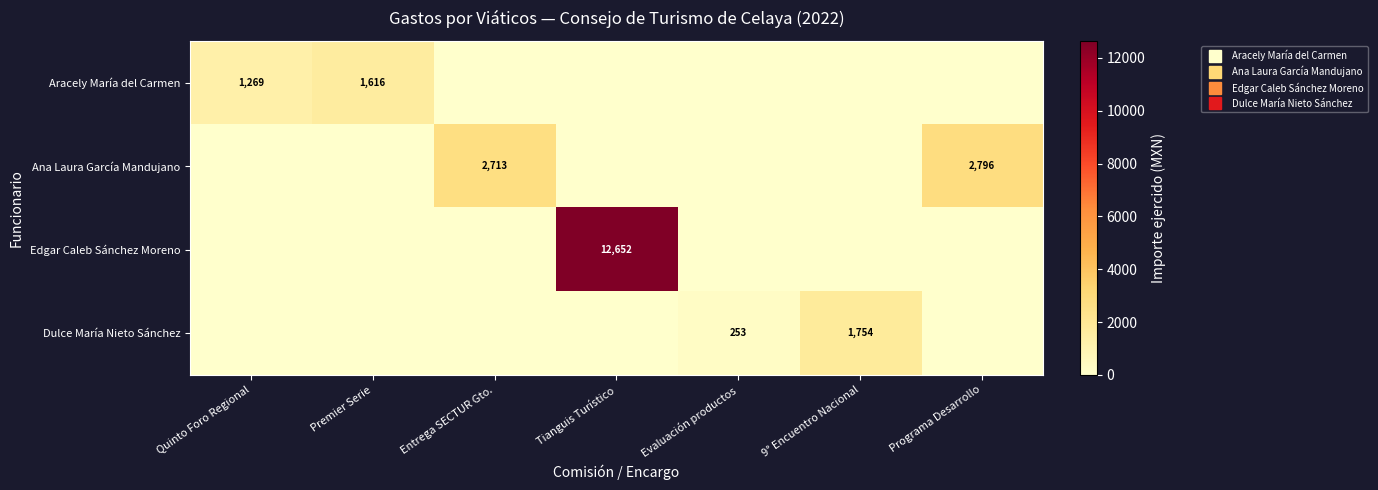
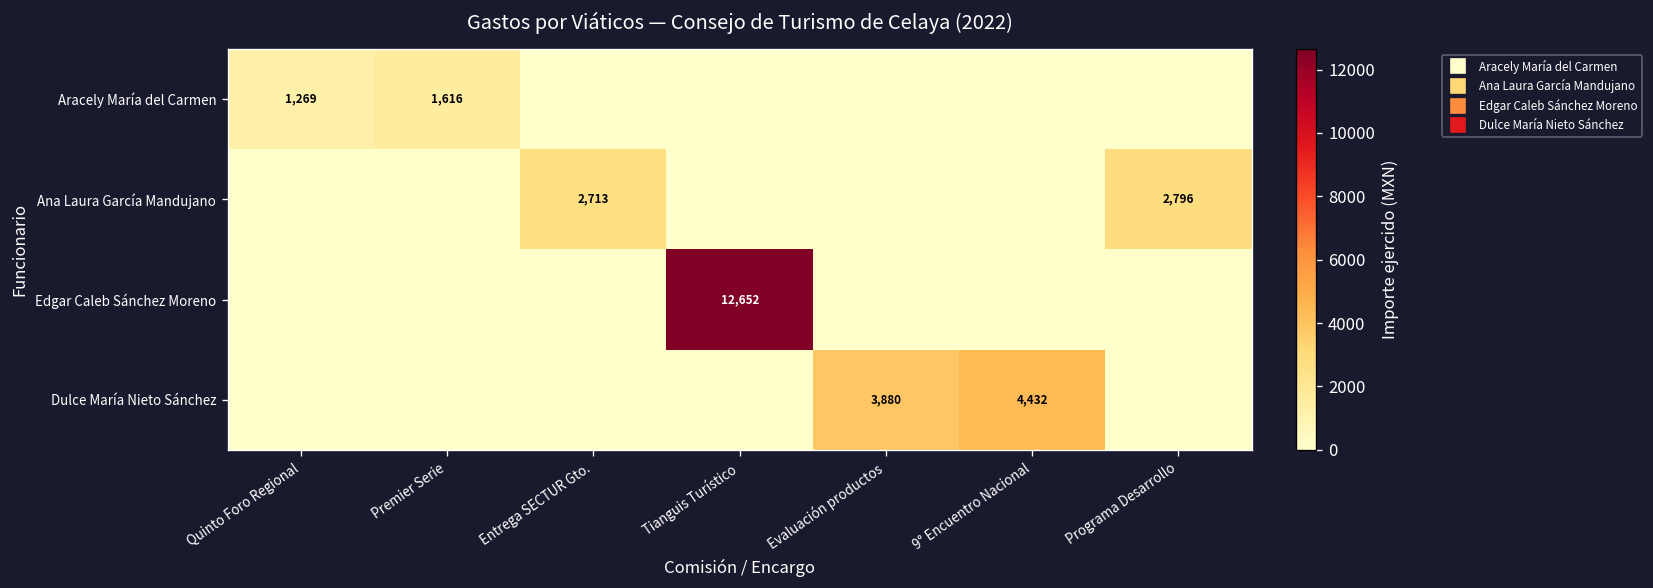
  {
    "Aracely María del Carmen": {
      "Quinto Foro Regional": "1,269",
      "Premier Serie": "1,616"
    },
    "Ana Laura García Mandujano": {
      "Entrega SECTUR Gto.": "2,713",
      "Programa Desarrollo": "2,796"
    },
    "Edgar Caleb Sánchez Moreno": {
      "Tianguis Turístico": "12,652"
    },
    "Dulce María Nieto Sánchez": {
-     "Evaluación productos": "253",
-     "9° Encuentro Nacional": "1,754"
+     "Evaluación productos": "3,880",
+     "9° Encuentro Nacional": "4,432"
    }
  }
